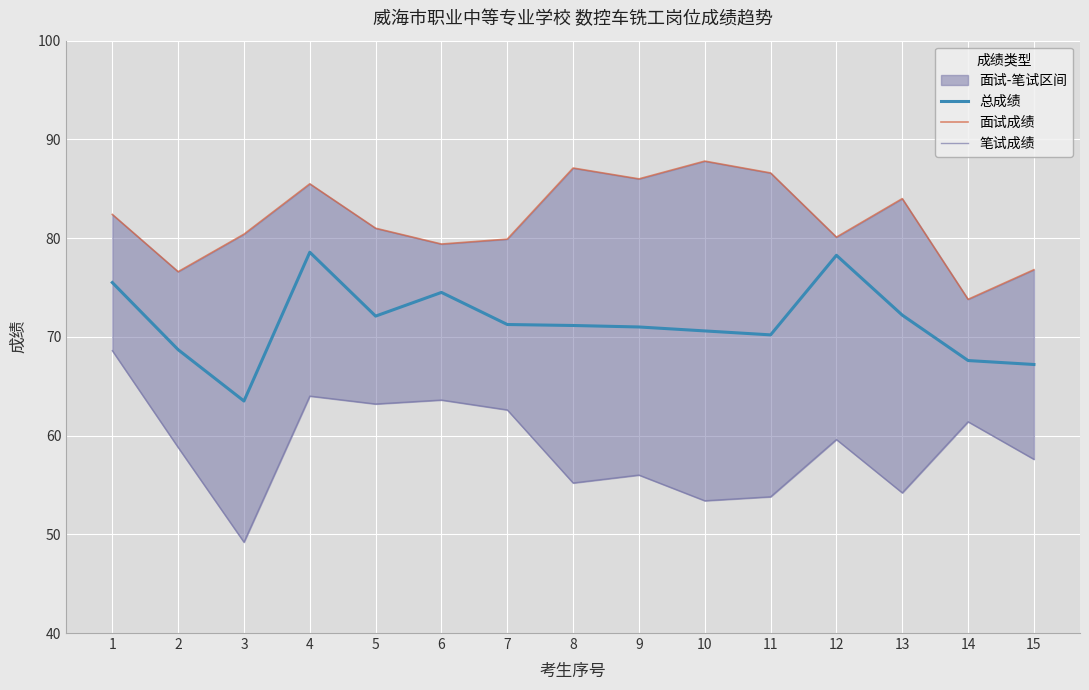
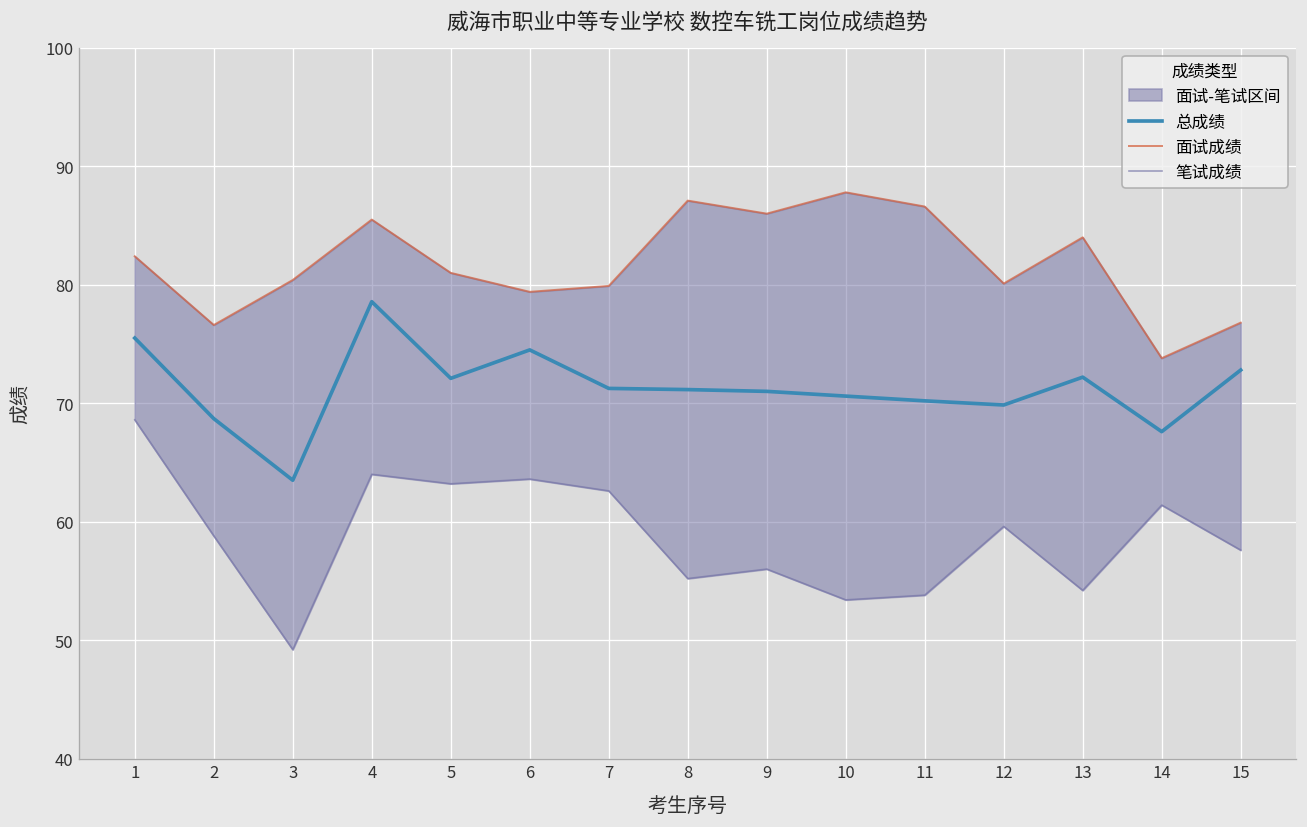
  {
    "总成绩": {
      "1": 76,
      "2": 69,
      "3": 64,
      "4": 79,
      "5": 72,
      "6": 75,
      "7": 71,
      "8": 71,
      "9": 71,
      "10": 71,
      "11": 70,
-     "12": 78,
+     "12": 70,
      "13": 72,
      "14": 68,
-     "15": 67
+     "15": 73
    }
  }
